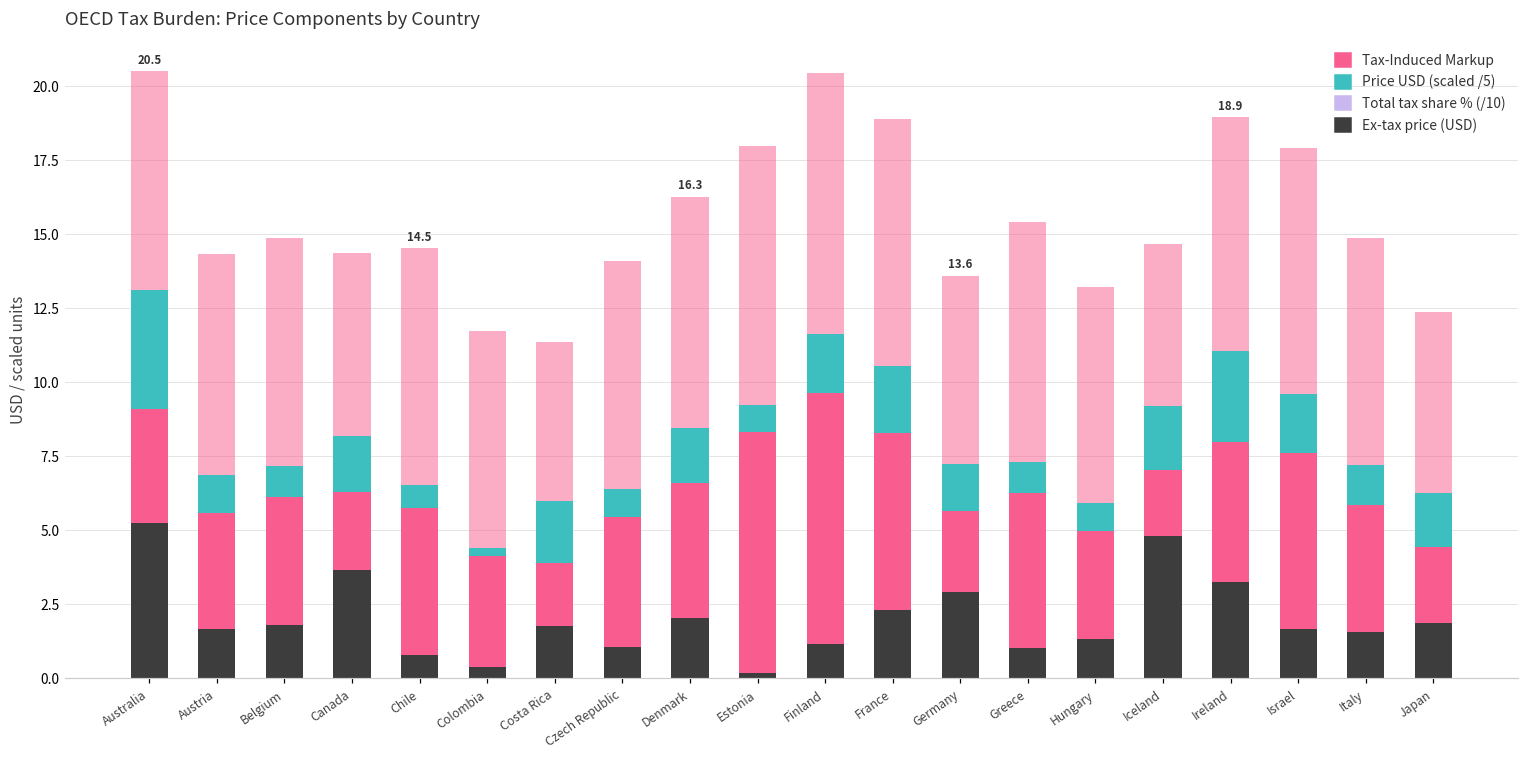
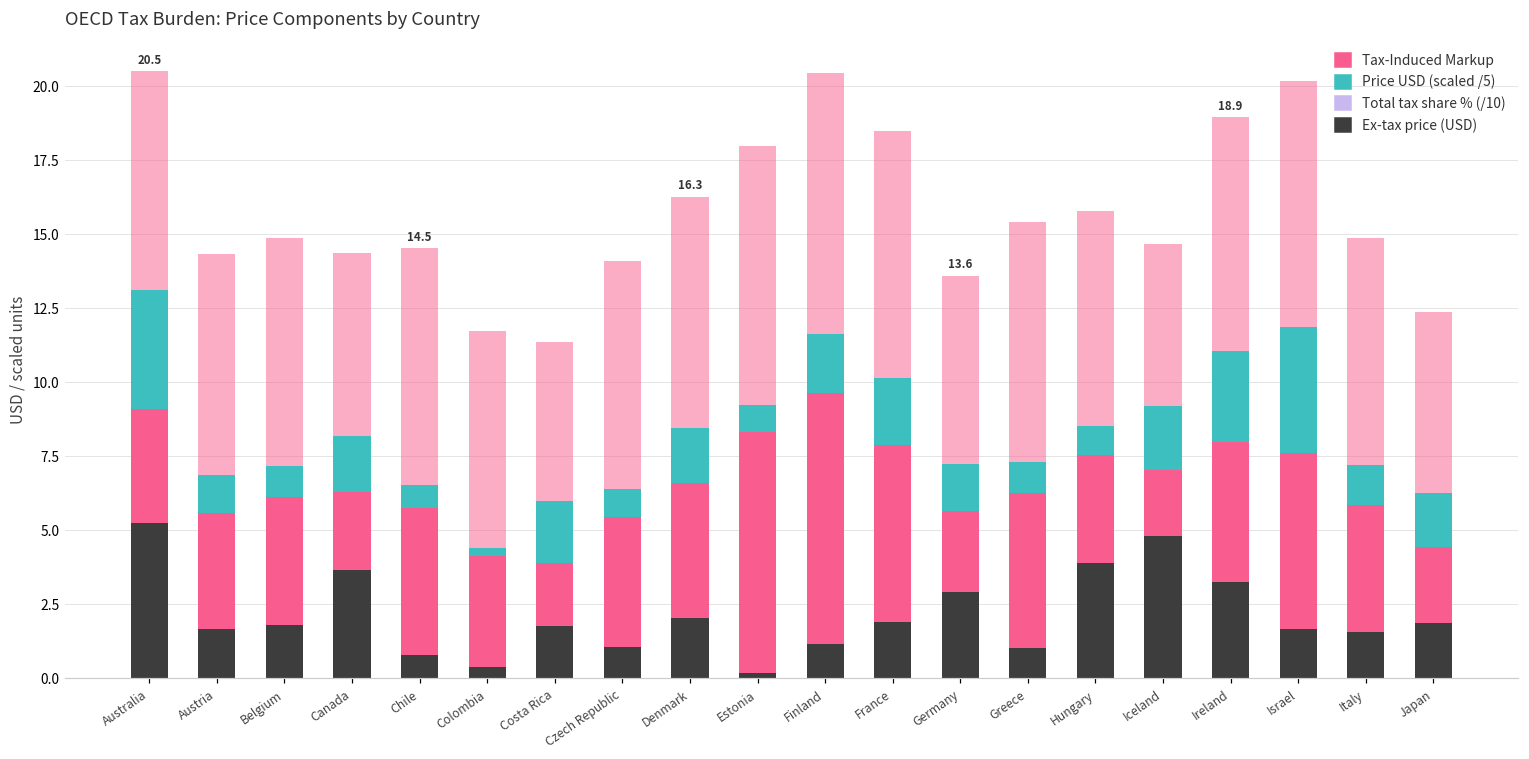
  {
    "Ex-tax price (USD)": {
      "Australia": 5.3,
      "Austria": 1.7,
      "Belgium": 1.8,
      "Canada": 3.7,
      "Chile": 0.8,
      "Colombia": 0.4,
      "Costa Rica": 1.8,
      "Czech Republic": 1.1,
      "Denmark": 2.1,
      "Estonia": 0.2,
      "Finland": 1.2,
-     "France": 2.3,
+     "France": 1.9,
      "Germany": 2.9,
      "Greece": 1.0,
-     "Hungary": 1.3,
+     "Hungary": 3.9,
      "Iceland": 4.8,
      "Ireland": 3.3,
      "Israel": 1.7,
      "Italy": 1.6,
      "Japan": 1.9
    },
    "Price USD (scaled /5)": {
      "Australia": 4.0,
      "Austria": 1.3,
      "Belgium": 1.1,
      "Canada": 1.9,
      "Chile": 0.8,
      "Colombia": 0.3,
      "Costa Rica": 2.1,
      "Czech Republic": 0.9,
      "Denmark": 1.9,
      "Estonia": 0.9,
      "Finland": 2.0,
      "France": 2.3,
      "Germany": 1.6,
      "Greece": 1.1,
      "Hungary": 1.0,
      "Iceland": 2.1,
      "Ireland": 3.1,
-     "Israel": 2.0,
+     "Israel": 4.3,
      "Italy": 1.3,
      "Japan": 1.8
    }
  }
